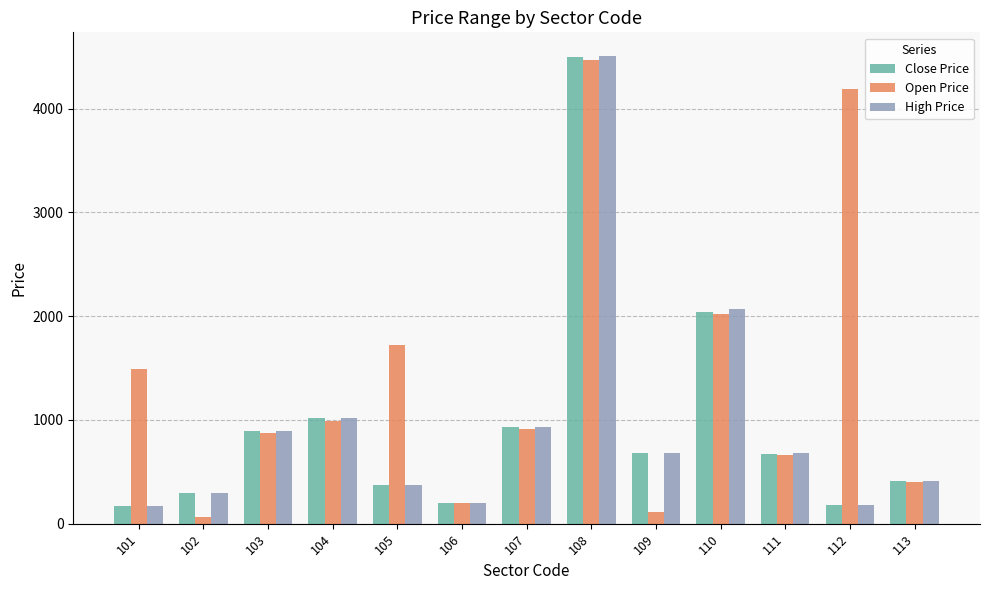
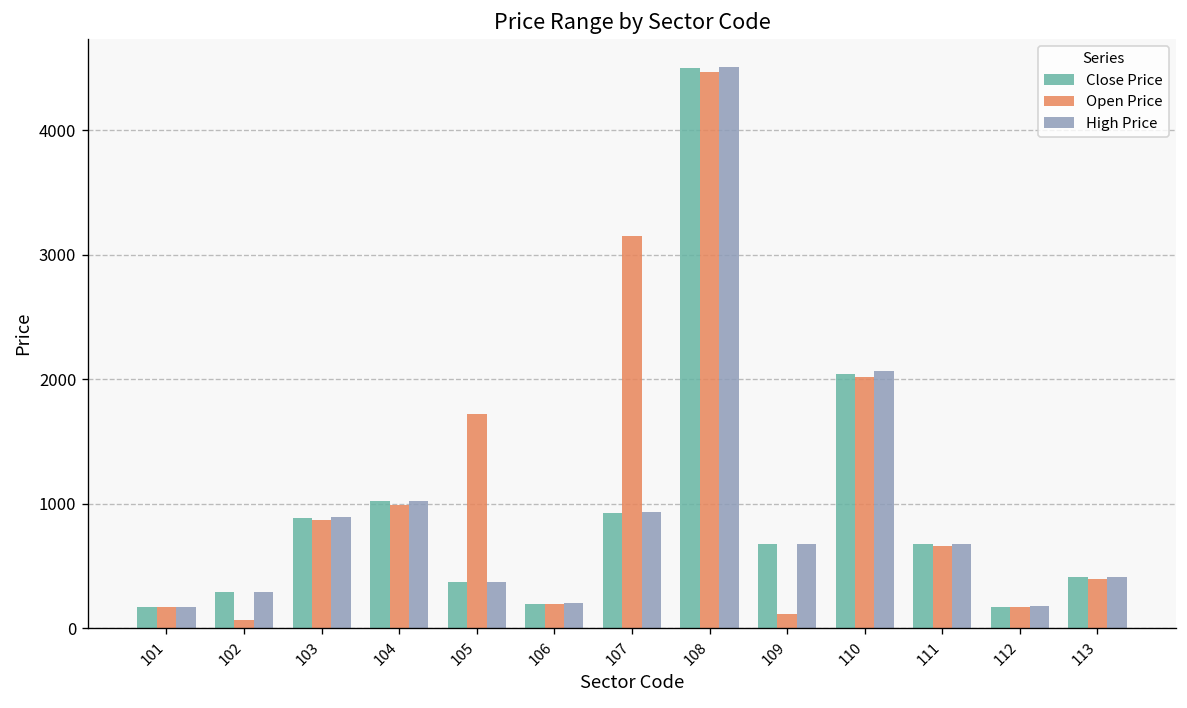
  {
    "Open Price": {
-     "101": 1490,
+     "101": 170,
      "102": 70,
      "103": 870,
      "104": 990,
      "105": 1720,
      "106": 200,
-     "107": 920,
+     "107": 3150,
      "108": 4470,
      "109": 110,
      "110": 2020,
      "111": 670,
-     "112": 4190,
+     "112": 170,
      "113": 400
    }
  }
